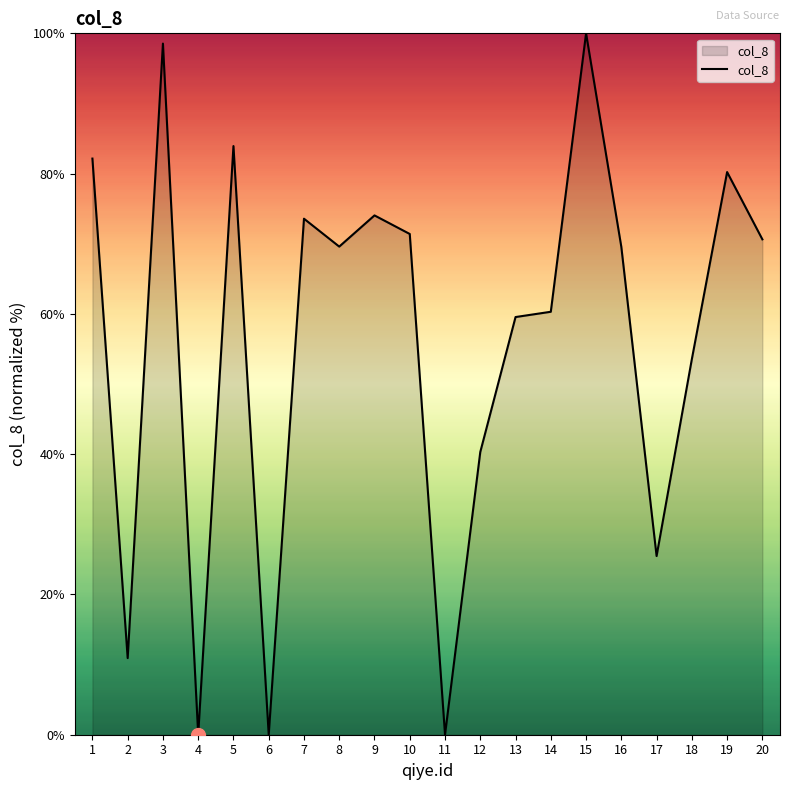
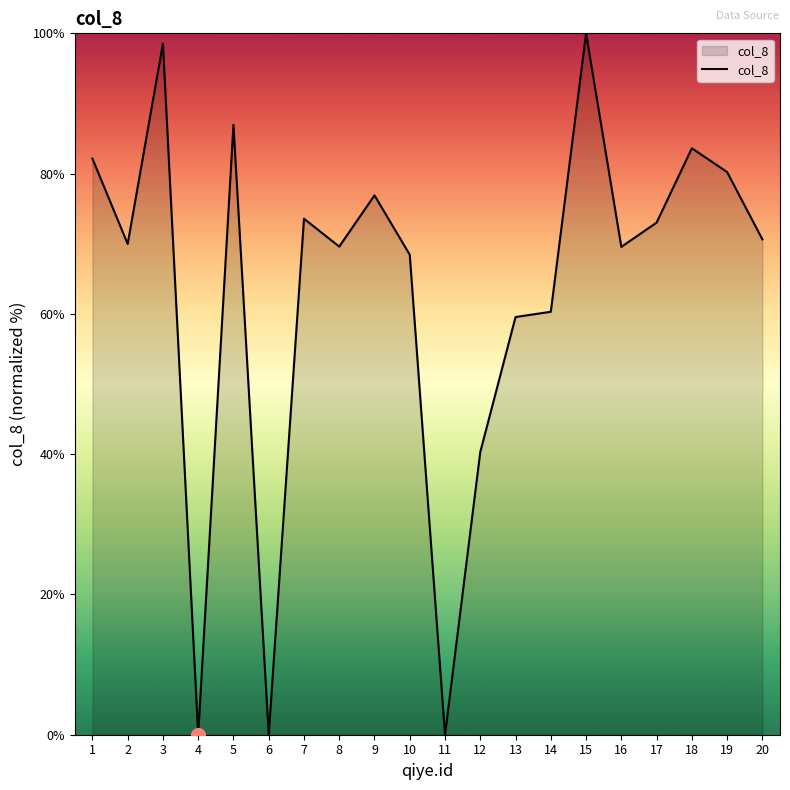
  {
    "col_8": {
      "1": "82%",
-     "2": "11%",
+     "2": "70%",
      "3": "99%",
-     "5": "84%",
+     "5": "87%",
      "6": "0%",
      "7": "74%",
      "8": "70%",
-     "9": "74%",
-     "10": "71%",
+     "9": "77%",
+     "10": "68%",
      "11": "0%",
      "12": "40%",
      "13": "60%",
      "14": "60%",
      "15": "100%",
      "16": "70%",
-     "17": "25%",
-     "18": "54%",
+     "17": "73%",
+     "18": "84%",
      "19": "80%",
      "20": "71%"
    }
  }
